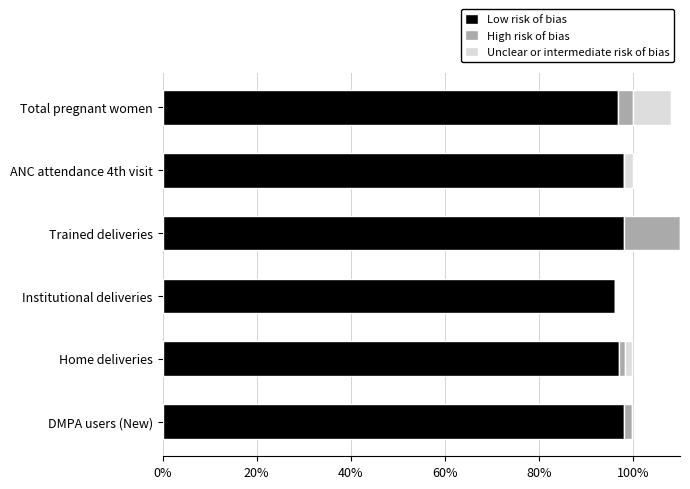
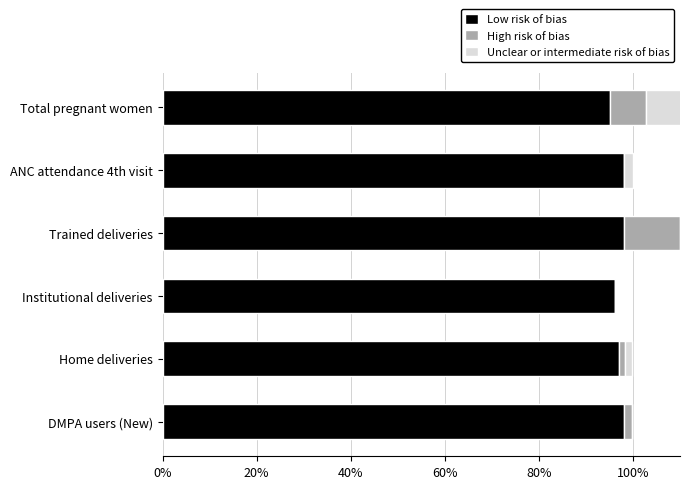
  {
    "Low risk of bias": {
-     "Total pregnant women": "97%",
+     "Total pregnant women": "95%",
      "ANC attendance 4th visit": "98%",
      "Trained deliveries": "98%",
      "Institutional deliveries": "96%",
      "Home deliveries": "97%",
      "DMPA users (New)": "98%"
    },
    "High risk of bias": {
-     "Total pregnant women": "3%",
+     "Total pregnant women": "8%",
      "ANC attendance 4th visit": "0%",
      "Trained deliveries": "12%",
      "Institutional deliveries": "0%",
      "Home deliveries": "1%",
      "DMPA users (New)": "2%"
    },
    "Unclear or intermediate risk of bias": {
      "ANC attendance 4th visit": "2%",
      "Institutional deliveries": "0%",
      "Home deliveries": "1%",
      "DMPA users (New)": "0%"
    }
  }
